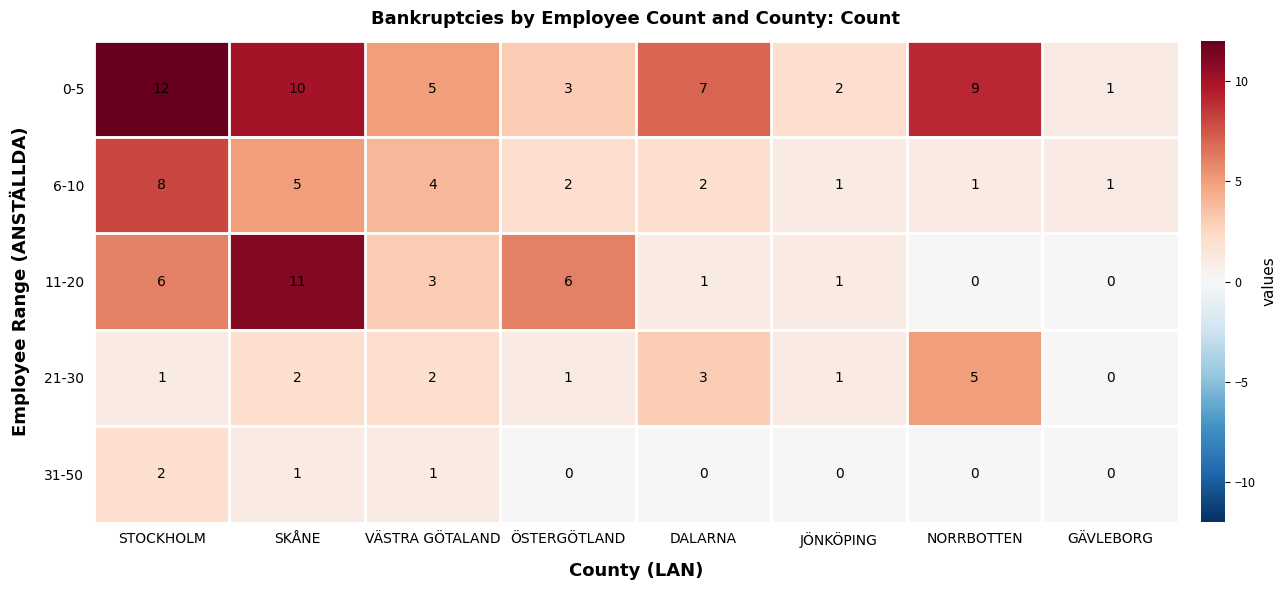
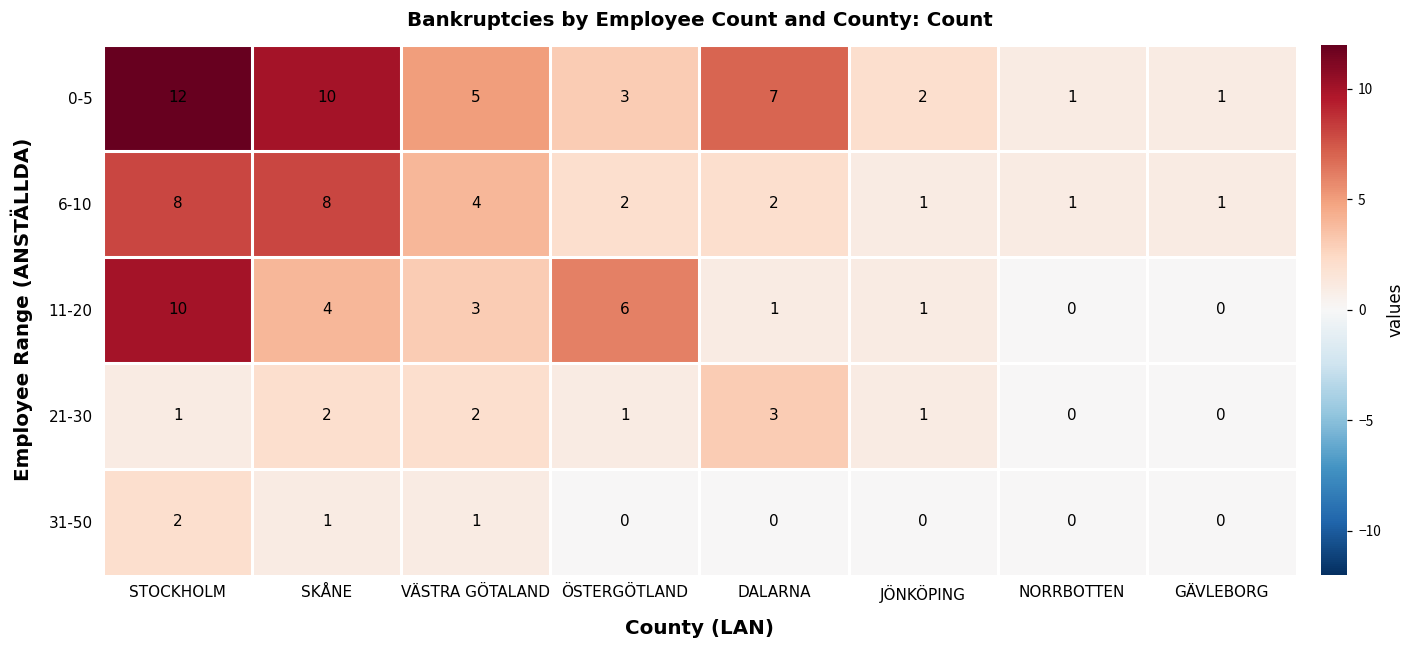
  {
    "0-5": {
      "STOCKHOLM": 12,
      "SKÅNE": 10,
      "VÄSTRA GÖTALAND": 5,
      "ÖSTERGÖTLAND": 3,
      "DALARNA": 7,
      "JÖNKÖPING": 2,
-     "NORRBOTTEN": 9,
+     "NORRBOTTEN": 1,
      "GÄVLEBORG": 1
    },
    "6-10": {
      "STOCKHOLM": 8,
-     "SKÅNE": 5,
+     "SKÅNE": 8,
      "VÄSTRA GÖTALAND": 4,
      "ÖSTERGÖTLAND": 2,
      "DALARNA": 2,
      "JÖNKÖPING": 1,
      "NORRBOTTEN": 1,
      "GÄVLEBORG": 1
    },
    "11-20": {
-     "STOCKHOLM": 6,
-     "SKÅNE": 11,
+     "STOCKHOLM": 10,
+     "SKÅNE": 4,
      "VÄSTRA GÖTALAND": 3,
      "ÖSTERGÖTLAND": 6,
      "DALARNA": 1,
      "JÖNKÖPING": 1,
      "NORRBOTTEN": 0,
      "GÄVLEBORG": 0
    },
    "21-30": {
      "STOCKHOLM": 1,
      "SKÅNE": 2,
      "VÄSTRA GÖTALAND": 2,
      "ÖSTERGÖTLAND": 1,
      "DALARNA": 3,
      "JÖNKÖPING": 1,
-     "NORRBOTTEN": 5,
+     "NORRBOTTEN": 0,
      "GÄVLEBORG": 0
    },
    "31-50": {
      "STOCKHOLM": 2,
      "SKÅNE": 1,
      "VÄSTRA GÖTALAND": 1,
      "ÖSTERGÖTLAND": 0,
      "DALARNA": 0,
      "JÖNKÖPING": 0,
      "NORRBOTTEN": 0,
      "GÄVLEBORG": 0
    }
  }
